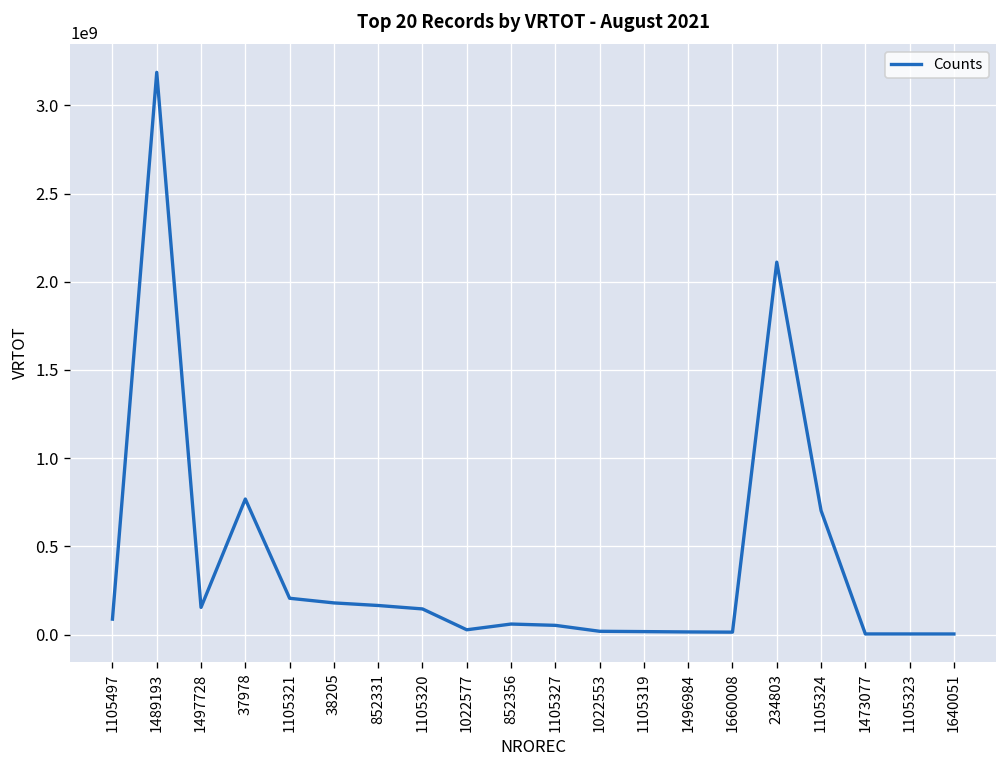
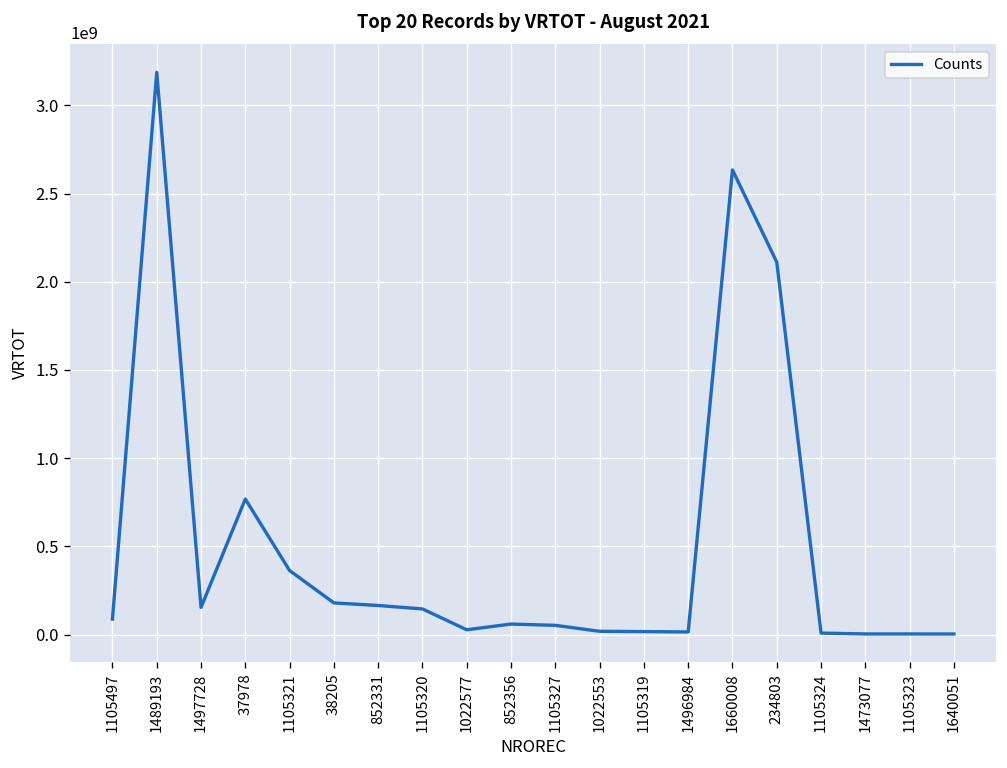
  {
    "1105497": 90000000,
    "1489193": 3190000000,
    "1497728": 150000000,
    "37978": 770000000,
-   "1105321": 210000000,
+   "1105321": 360000000,
    "38205": 180000000,
    "852331": 160000000,
    "1105320": 150000000,
    "1022577": 30000000,
    "852356": 60000000,
    "1105327": 50000000,
    "1022553": 20000000,
    "1105319": 20000000,
    "1496984": 10000000,
-   "1660008": 10000000,
+   "1660008": 2630000000,
    "234803": 2110000000,
-   "1105324": 700000000,
+   "1105324": 10000000,
    "1473077": 0,
    "1105323": 0,
    "1640051": 0
  }
